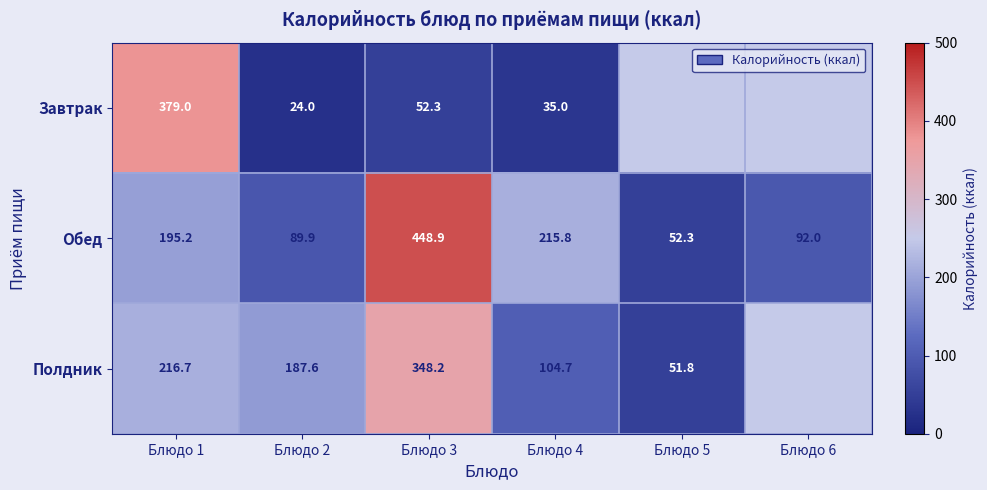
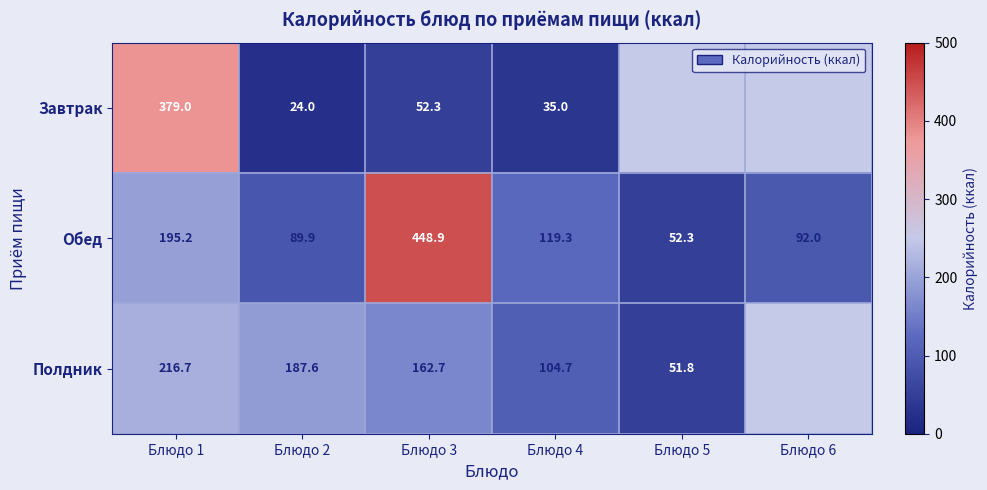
  {
    "Завтрак": {
      "Блюдо 1": 379.0,
      "Блюдо 2": 24.0,
      "Блюдо 3": 52.3,
      "Блюдо 4": 35.0
    },
    "Обед": {
      "Блюдо 1": 195.2,
      "Блюдо 2": 89.9,
      "Блюдо 3": 448.9,
-     "Блюдо 4": 215.8,
+     "Блюдо 4": 119.3,
      "Блюдо 5": 52.3,
      "Блюдо 6": 92.0
    },
    "Полдник": {
      "Блюдо 1": 216.7,
      "Блюдо 2": 187.6,
-     "Блюдо 3": 348.2,
+     "Блюдо 3": 162.7,
      "Блюдо 4": 104.7,
      "Блюдо 5": 51.8
    }
  }
